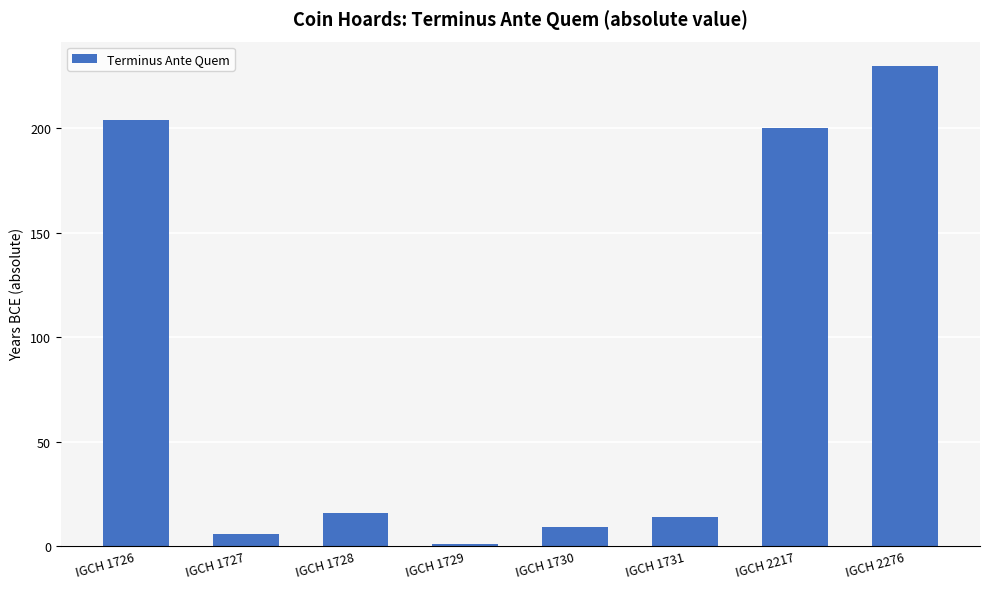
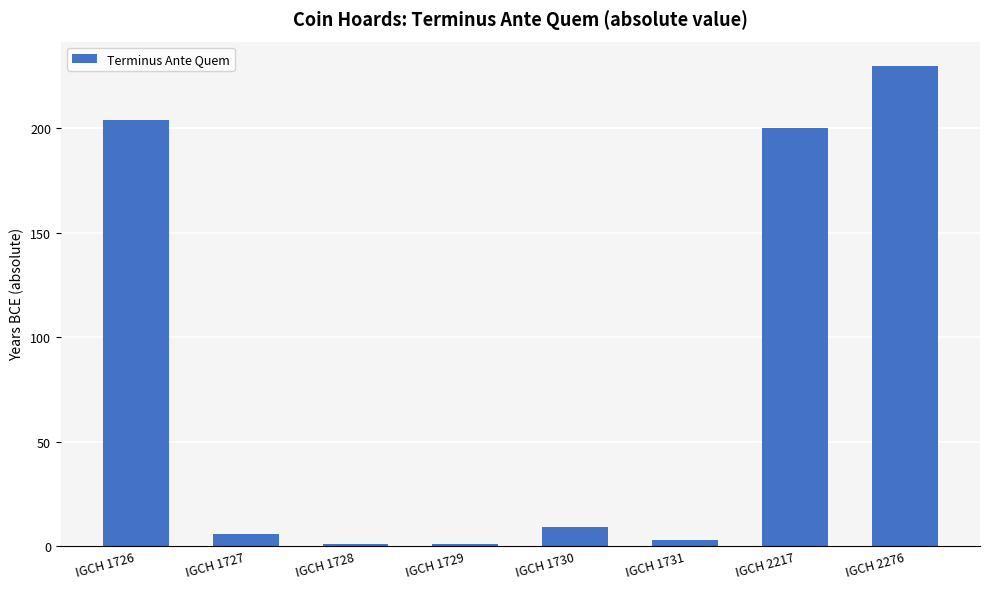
  {
    "IGCH 1726": 204,
    "IGCH 1727": 6,
-   "IGCH 1728": 16,
+   "IGCH 1728": 1,
    "IGCH 1730": 9,
-   "IGCH 1731": 14,
+   "IGCH 1731": 3,
    "IGCH 2217": 200,
    "IGCH 2276": 230
  }
